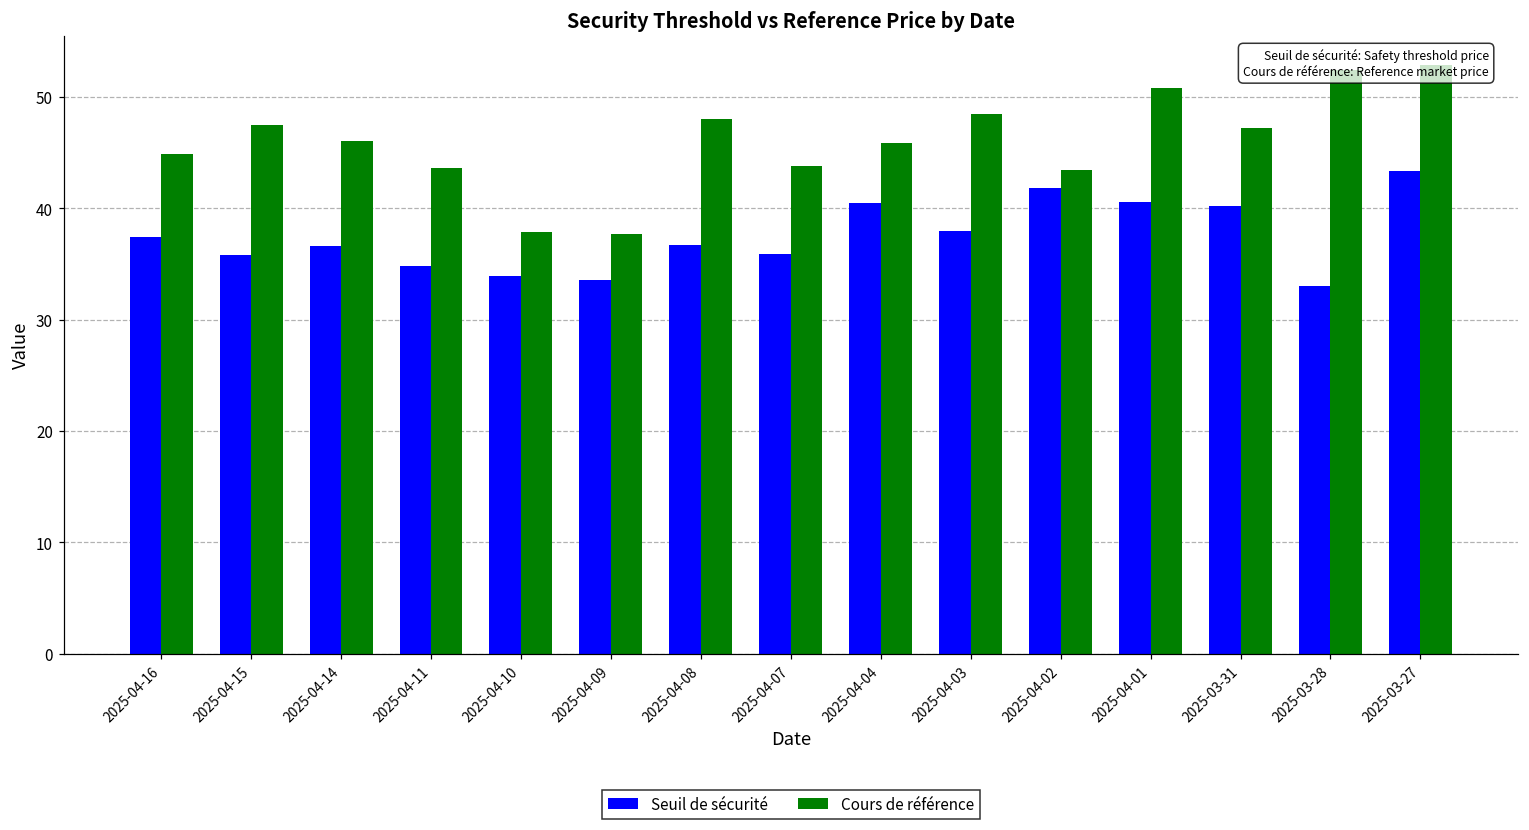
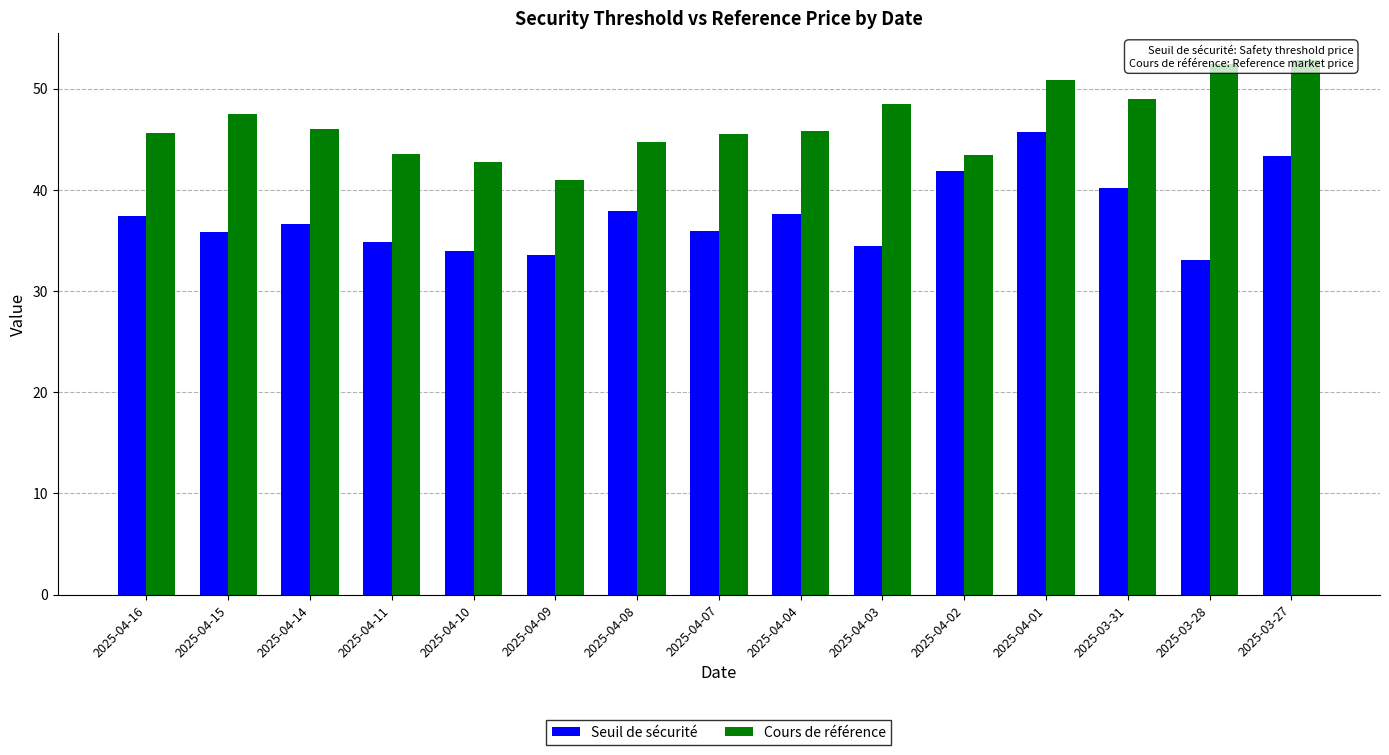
  {
    "Seuil de sécurité": {
      "2025-04-16": 37.4,
      "2025-04-15": 35.8,
      "2025-04-14": 36.6,
      "2025-04-11": 34.9,
      "2025-04-10": 33.9,
      "2025-04-09": 33.6,
-     "2025-04-08": 36.7,
+     "2025-04-08": 37.9,
      "2025-04-07": 35.9,
-     "2025-04-04": 40.5,
-     "2025-04-03": 38.0,
+     "2025-04-04": 37.6,
+     "2025-04-03": 34.4,
      "2025-04-02": 41.8,
-     "2025-04-01": 40.5,
+     "2025-04-01": 45.7,
      "2025-03-31": 40.2,
      "2025-03-28": 33.1,
      "2025-03-27": 43.3
    },
    "Cours de référence": {
-     "2025-04-16": 44.8,
+     "2025-04-16": 45.6,
      "2025-04-15": 47.5,
      "2025-04-14": 46.0,
      "2025-04-11": 43.6,
-     "2025-04-10": 37.9,
-     "2025-04-09": 37.7,
-     "2025-04-08": 48.0,
-     "2025-04-07": 43.8,
+     "2025-04-10": 42.7,
+     "2025-04-09": 40.9,
+     "2025-04-08": 44.7,
+     "2025-04-07": 45.5,
      "2025-04-04": 45.9,
      "2025-04-03": 48.5,
      "2025-04-02": 43.4,
      "2025-04-01": 50.9,
-     "2025-03-31": 47.2
+     "2025-03-31": 49.0
    }
  }
